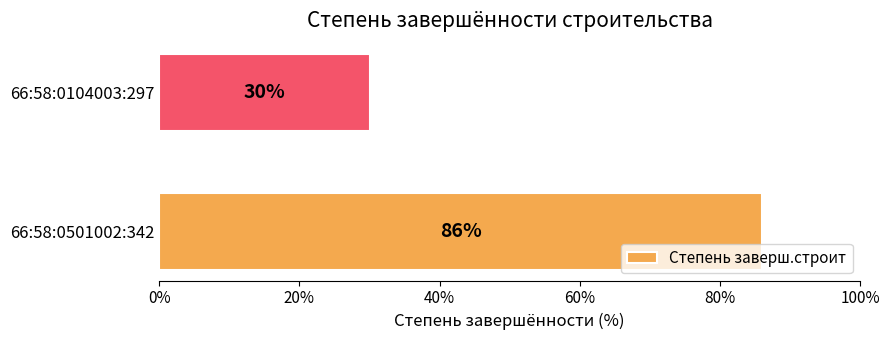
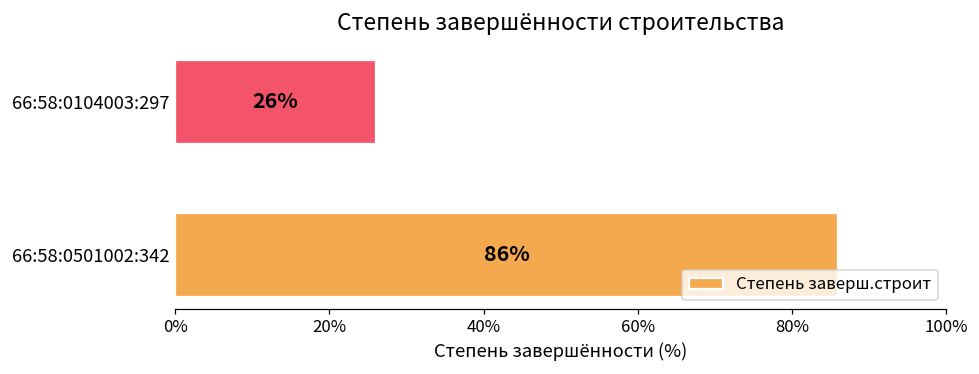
  {
-   "66:58:0104003:297": "30%",
+   "66:58:0104003:297": "26%",
    "66:58:0501002:342": "86%"
  }
